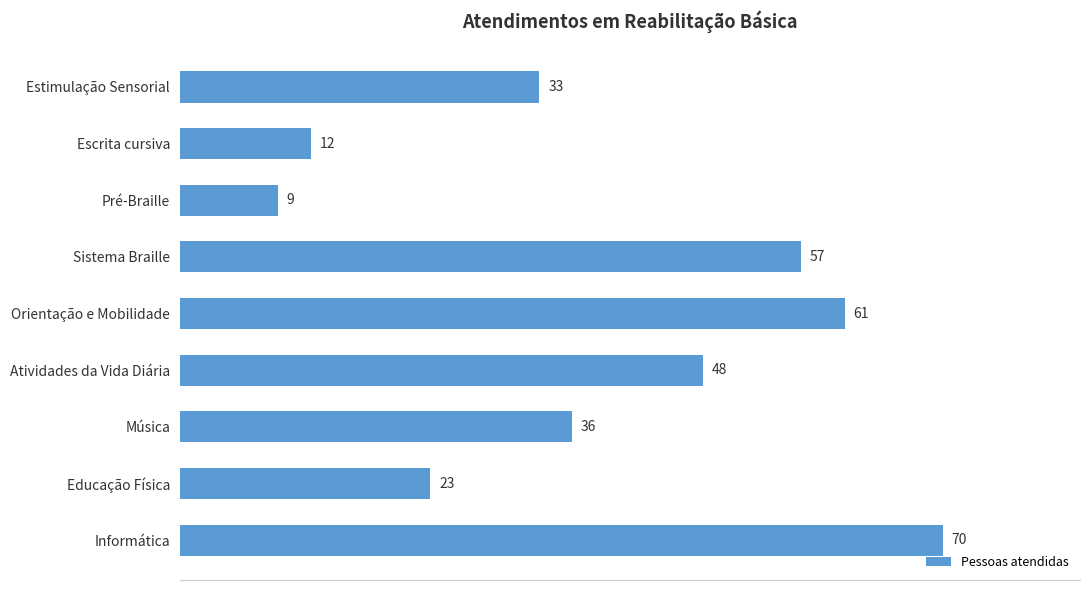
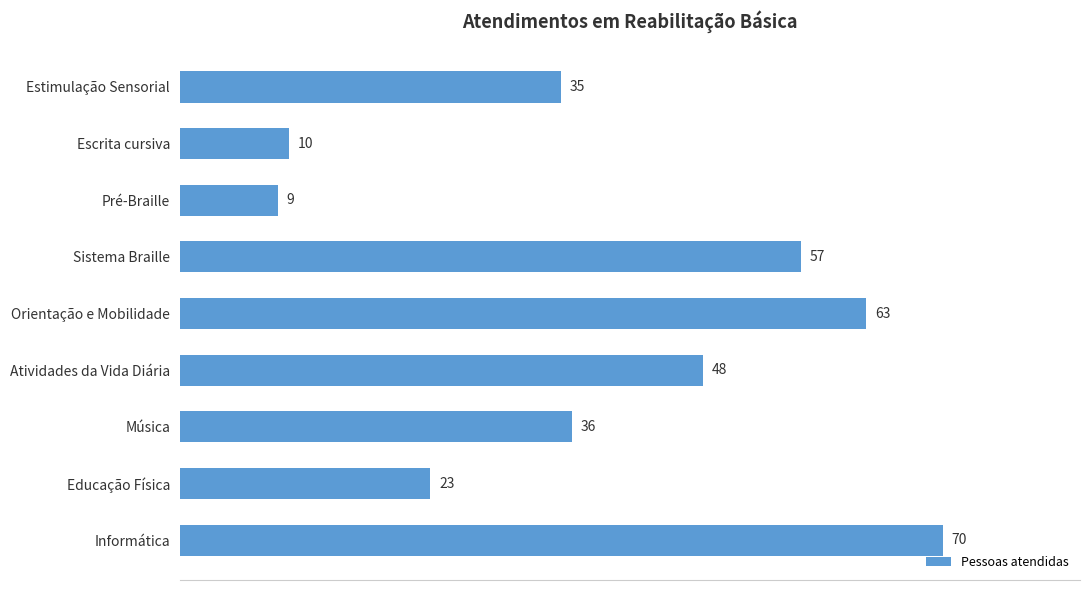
  {
-   "Estimulação Sensorial": 33,
-   "Escrita cursiva": 12,
+   "Estimulação Sensorial": 35,
+   "Escrita cursiva": 10,
    "Pré-Braille": 9,
    "Sistema Braille": 57,
-   "Orientação e Mobilidade": 61,
+   "Orientação e Mobilidade": 63,
    "Atividades da Vida Diária": 48,
    "Música": 36,
    "Educação Física": 23,
    "Informática": 70
  }
